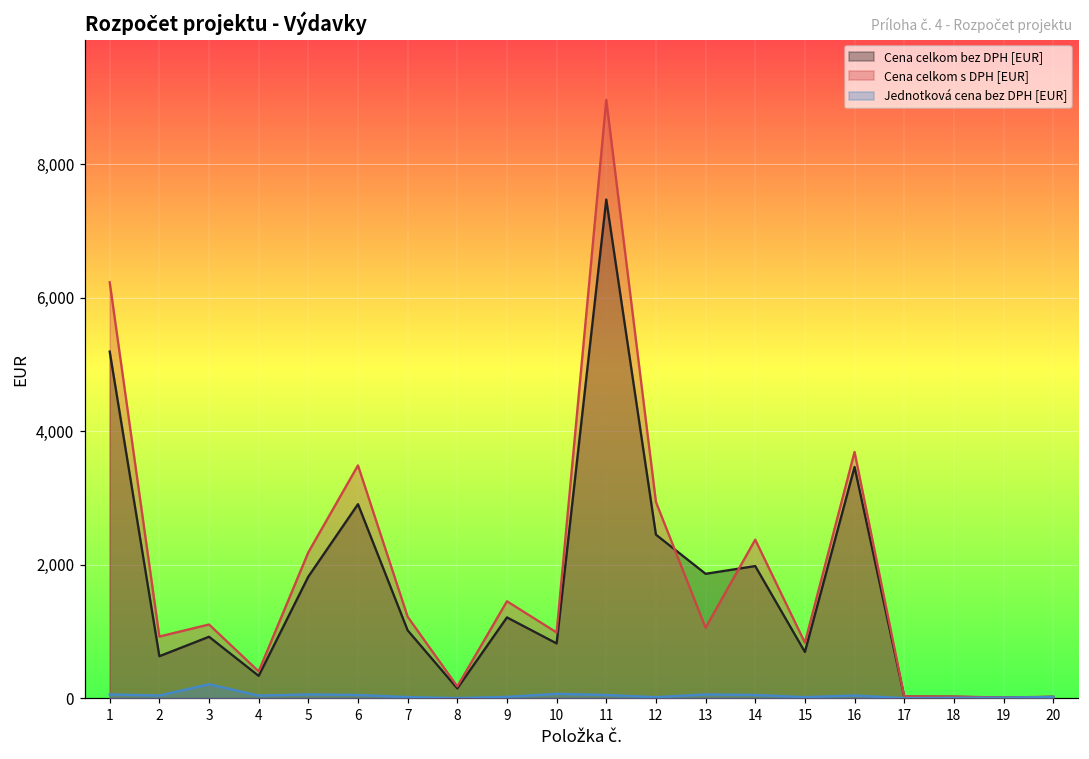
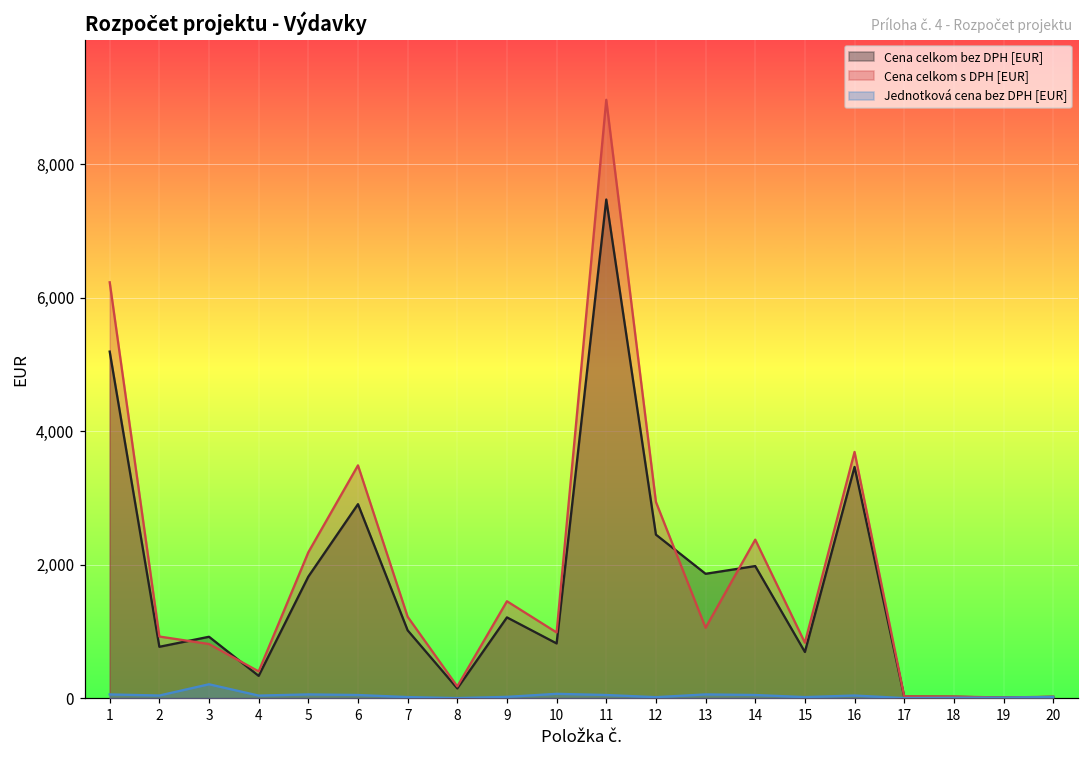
  {
    "Cena celkom bez DPH [EUR]": {
      "1": "5,200",
-     "2": "600",
+     "2": "800",
      "3": "900",
      "4": "300",
      "5": "1,800",
      "6": "2,900",
      "7": "1,000",
      "9": "1,200",
      "10": "800",
      "11": "7,500",
      "12": "2,400",
      "13": "1,900",
      "14": "2,000",
      "15": "700",
      "16": "3,500"
    },
    "Cena celkom s DPH [EUR]": {
      "1": "6,200",
      "2": "900",
-     "3": "1,100",
+     "3": "800",
      "4": "400",
      "5": "2,200",
      "6": "3,500",
      "7": "1,200",
      "9": "1,500",
      "10": "1,000",
      "11": "9,000",
      "12": "2,900",
      "13": "1,100",
      "14": "2,400",
      "15": "800",
      "16": "3,700"
    },
    "Jednotková cena bez DPH [EUR]": {
      "1": "100",
      "2": "0",
      "3": "200",
      "4": "0",
      "5": "100",
      "6": "0",
      "7": "0",
      "8": "0",
      "9": "0",
      "10": "100",
      "11": "0",
      "12": "0",
      "13": "100",
      "14": "0",
      "15": "0",
      "16": "0"
    }
  }
